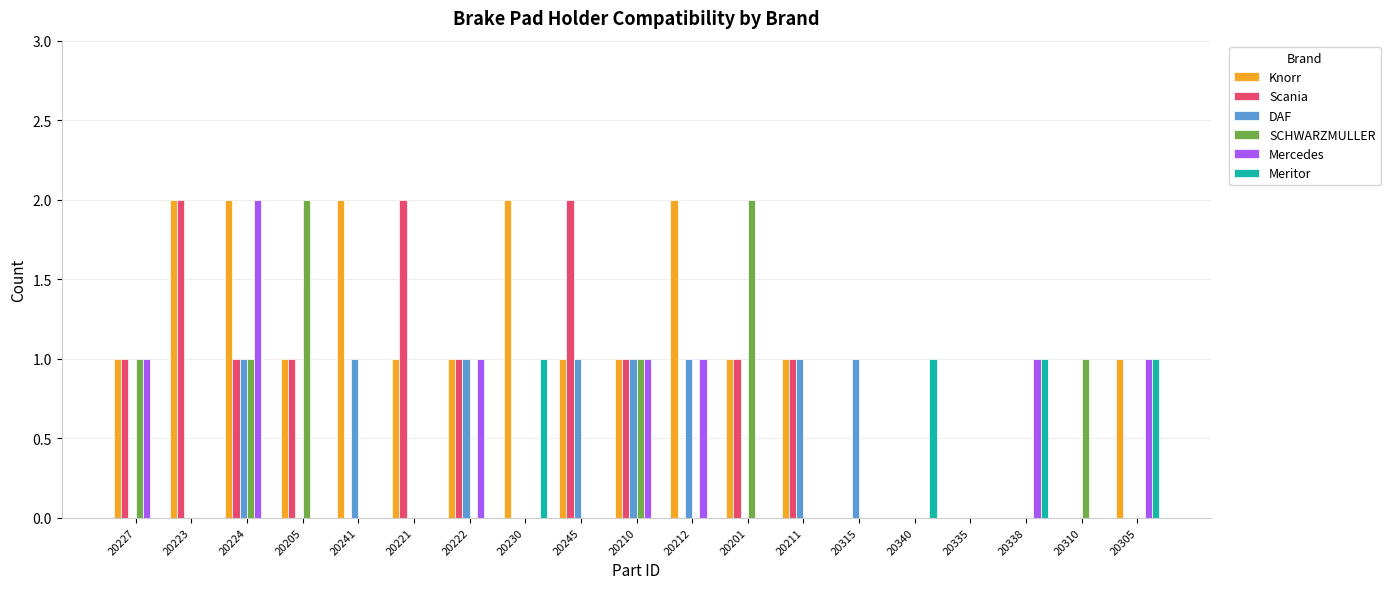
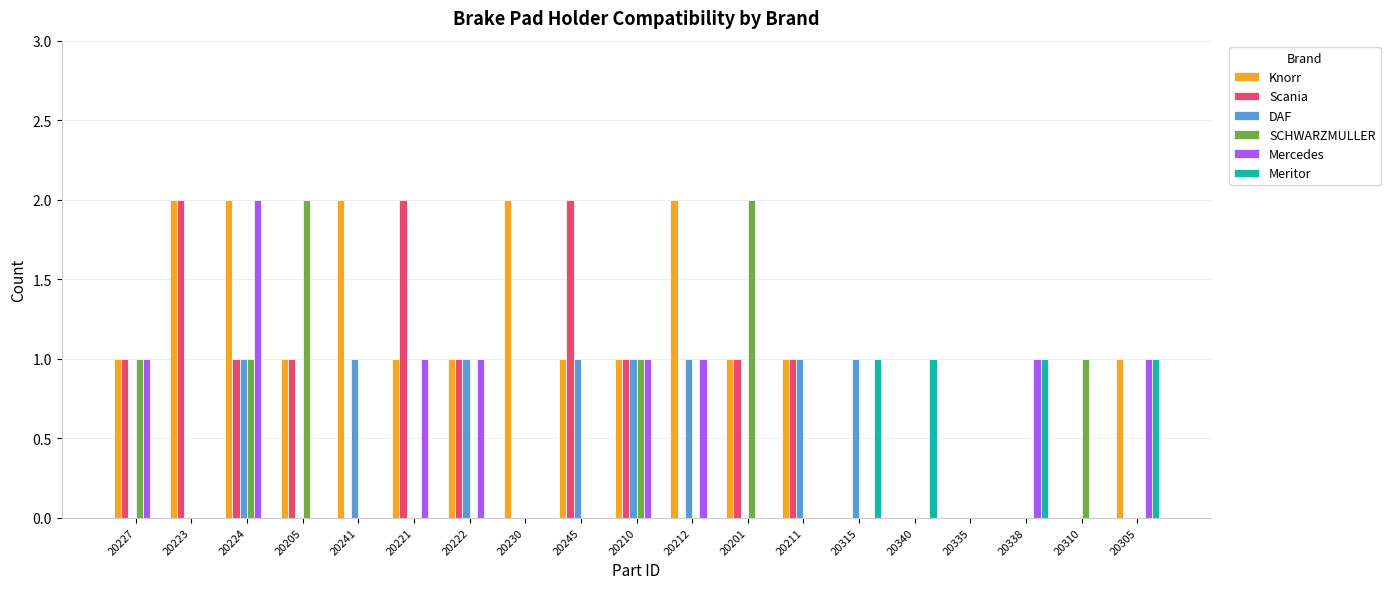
  {
    "Knorr": {
      "20227": 1,
      "20223": 2,
      "20224": 2,
      "20205": 1,
      "20241": 2,
      "20221": 1,
      "20222": 1,
      "20230": 2,
      "20245": 1,
      "20210": 1,
      "20212": 2,
      "20201": 1,
      "20211": 1,
      "20315": 0,
      "20340": 0,
      "20335": 0,
      "20338": 0,
      "20310": 0,
      "20305": 1
    },
    "Scania": {
      "20227": 1,
      "20223": 2,
      "20224": 1,
      "20205": 1,
      "20241": 0,
      "20221": 2,
      "20222": 1,
      "20230": 0,
      "20245": 2,
      "20210": 1,
      "20212": 0,
      "20201": 1,
      "20211": 1,
      "20315": 0,
      "20340": 0,
      "20335": 0,
      "20338": 0,
      "20310": 0,
      "20305": 0
    },
    "DAF": {
      "20227": 0,
      "20223": 0,
      "20224": 1,
      "20205": 0,
      "20241": 1,
      "20221": 0,
      "20222": 1,
      "20230": 0,
      "20245": 1,
      "20210": 1,
      "20212": 1,
      "20201": 0,
      "20211": 1,
      "20315": 1,
      "20340": 0,
      "20335": 0,
      "20338": 0,
      "20310": 0,
      "20305": 0
    },
    "SCHWARZMULLER": {
      "20227": 1,
      "20223": 0,
      "20224": 1,
      "20205": 2,
      "20241": 0,
      "20221": 0,
      "20222": 0,
      "20230": 0,
      "20245": 0,
      "20210": 1,
      "20212": 0,
      "20201": 2,
      "20211": 0,
      "20315": 0,
      "20340": 0,
      "20335": 0,
      "20338": 0,
      "20310": 1,
      "20305": 0
    },
    "Mercedes": {
      "20227": 1,
      "20223": 0,
      "20224": 2,
      "20205": 0,
      "20241": 0,
-     "20221": 0,
+     "20221": 1,
      "20222": 1,
      "20230": 0,
      "20245": 0,
      "20210": 1,
      "20212": 1,
      "20201": 0,
      "20211": 0,
      "20315": 0,
      "20340": 0,
      "20335": 0,
      "20338": 1,
      "20310": 0,
      "20305": 1
    },
    "Meritor": {
      "20227": 0,
      "20223": 0,
      "20224": 0,
      "20205": 0,
      "20241": 0,
      "20221": 0,
      "20222": 0,
-     "20230": 1,
+     "20230": 0,
      "20245": 0,
      "20210": 0,
      "20212": 0,
      "20201": 0,
      "20211": 0,
-     "20315": 0,
+     "20315": 1,
      "20340": 1,
      "20335": 0,
      "20338": 1,
      "20310": 0,
      "20305": 1
    }
  }
